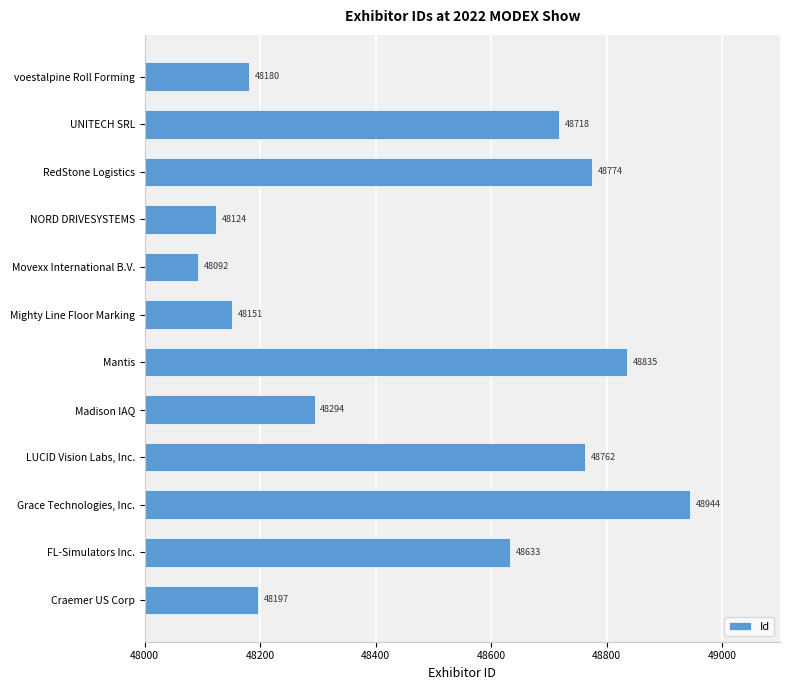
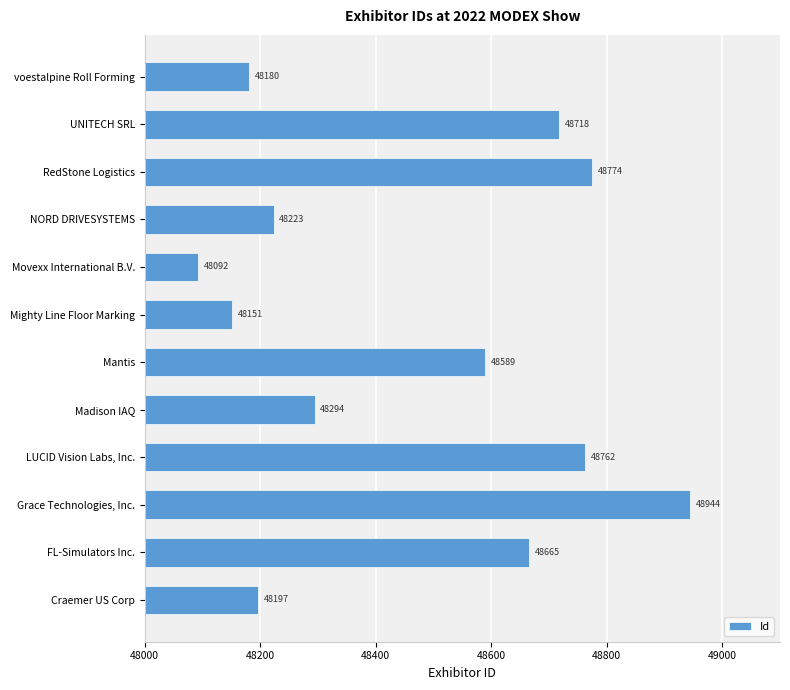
  {
    "voestalpine Roll Forming": 48180,
    "UNITECH SRL": 48718,
    "RedStone Logistics": 48774,
-   "NORD DRIVESYSTEMS": 48124,
+   "NORD DRIVESYSTEMS": 48223,
    "Movexx International B.V.": 48092,
    "Mighty Line Floor Marking": 48151,
-   "Mantis": 48835,
+   "Mantis": 48589,
    "Madison IAQ": 48294,
    "LUCID Vision Labs, Inc.": 48762,
    "Grace Technologies, Inc.": 48944,
-   "FL-Simulators Inc.": 48633,
+   "FL-Simulators Inc.": 48665,
    "Craemer US Corp": 48197
  }
